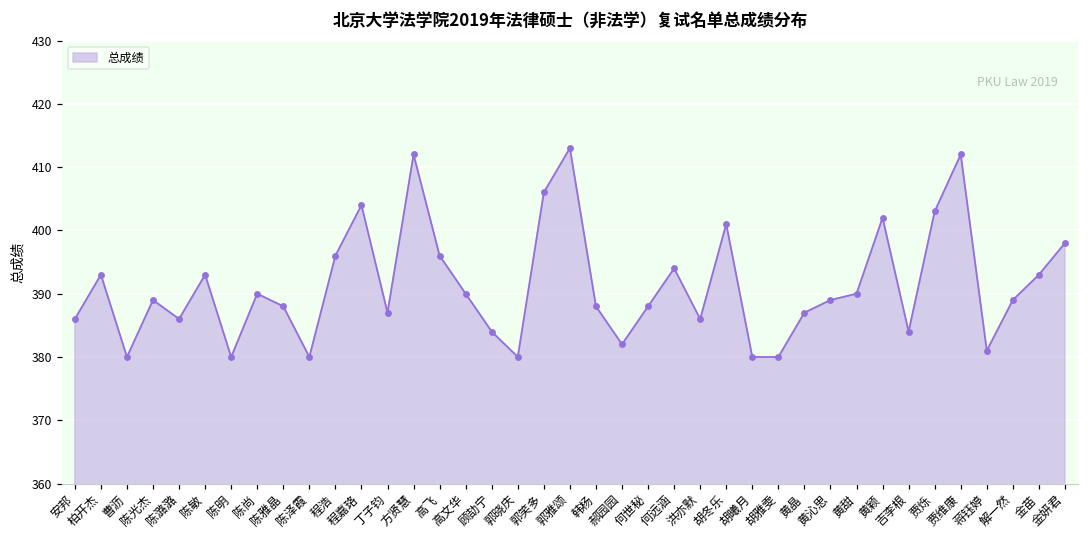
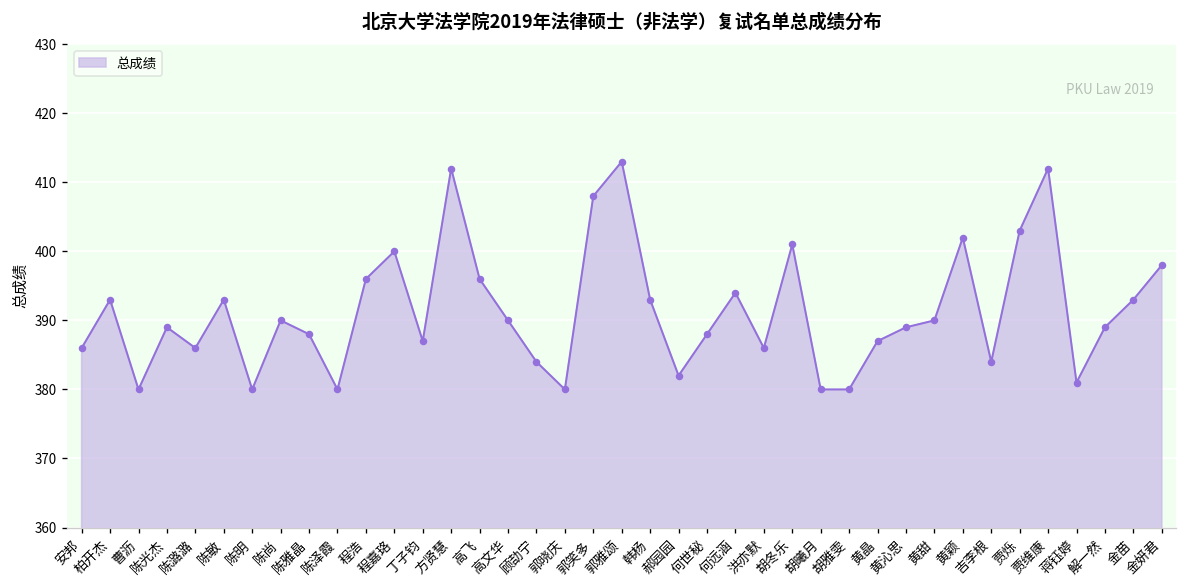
  {
    "安邦": 386,
    "柏开杰": 393,
    "曹沥": 380,
    "陈光杰": 389,
    "陈潞潞": 386,
    "陈敏": 393,
    "陈明": 380,
    "陈尚": 390,
    "陈雅晶": 388,
    "陈泽霞": 380,
    "程浩": 396,
-   "程嘉珞": 404,
+   "程嘉珞": 400,
    "丁子钧": 387,
    "方贤慧": 412,
    "高飞": 396,
    "高文华": 390,
    "顾劼宁": 384,
    "郭晓庆": 380,
-   "郭笑多": 406,
+   "郭笑多": 408,
    "郭雅颂": 413,
-   "韩杨": 388,
+   "韩杨": 393,
    "郝园园": 382,
    "何世秘": 388,
    "何远涵": 394,
    "洪亦默": 386,
    "胡冬乐": 401,
    "胡曦月": 380,
    "胡雅雯": 380,
    "黄晶": 387,
    "黄沁思": 389,
    "黄甜": 390,
    "黄颖": 402,
    "吉李根": 384,
    "贾烁": 403,
    "贾维康": 412,
    "蒋钰婷": 381,
    "解一然": 389,
    "金苗": 393,
    "金妍君": 398
  }
